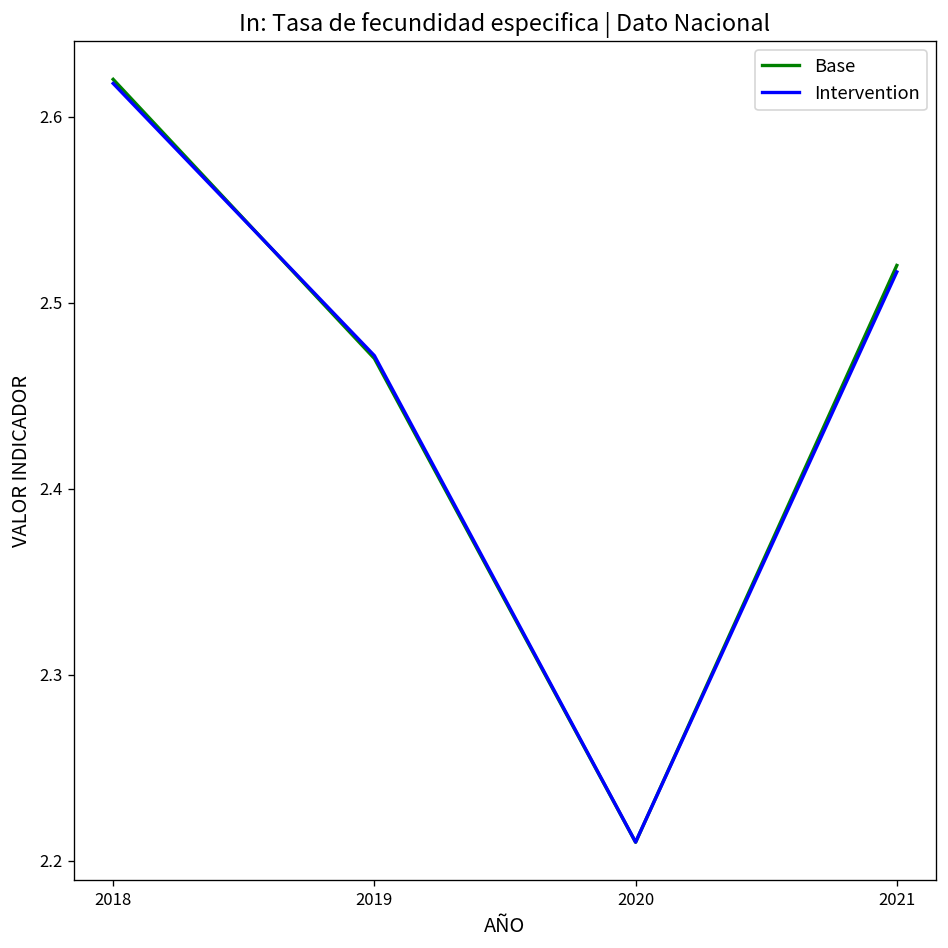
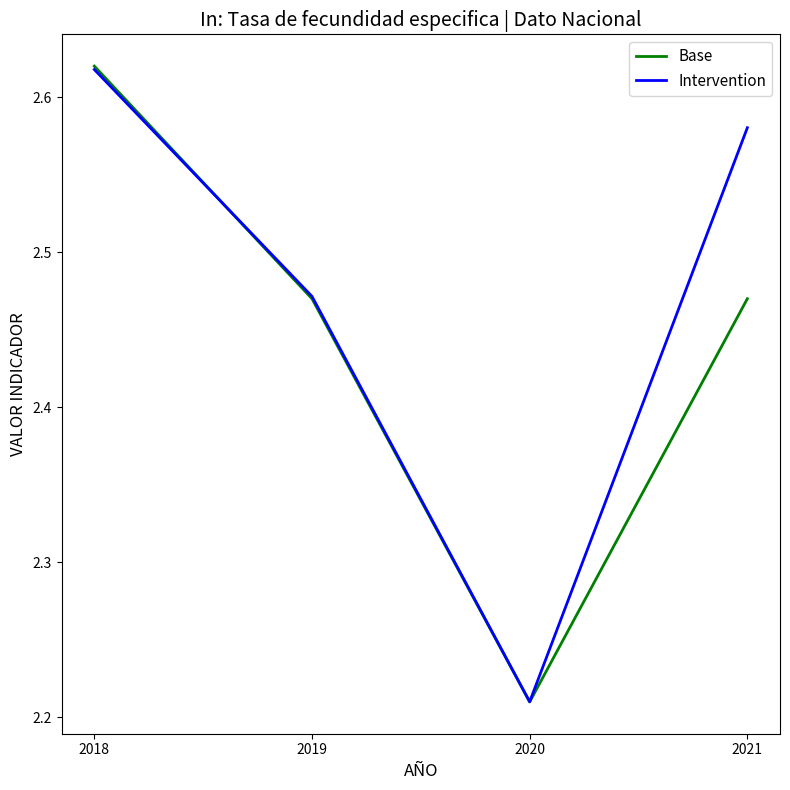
  {
    "Base": {
      "2018": 2.62,
-     "2021": 2.52
+     "2021": 2.47
    },
    "Intervention": {
      "2018": 2.618,
-     "2021": 2.517
+     "2021": 2.580
    }
  }
